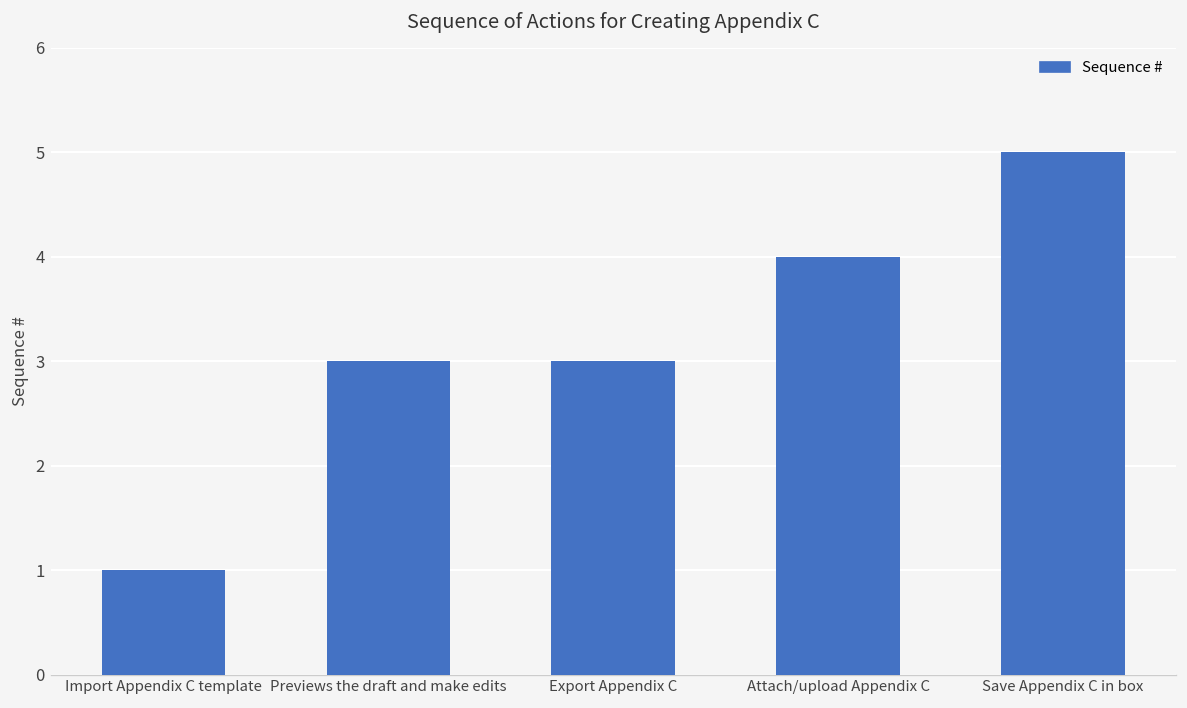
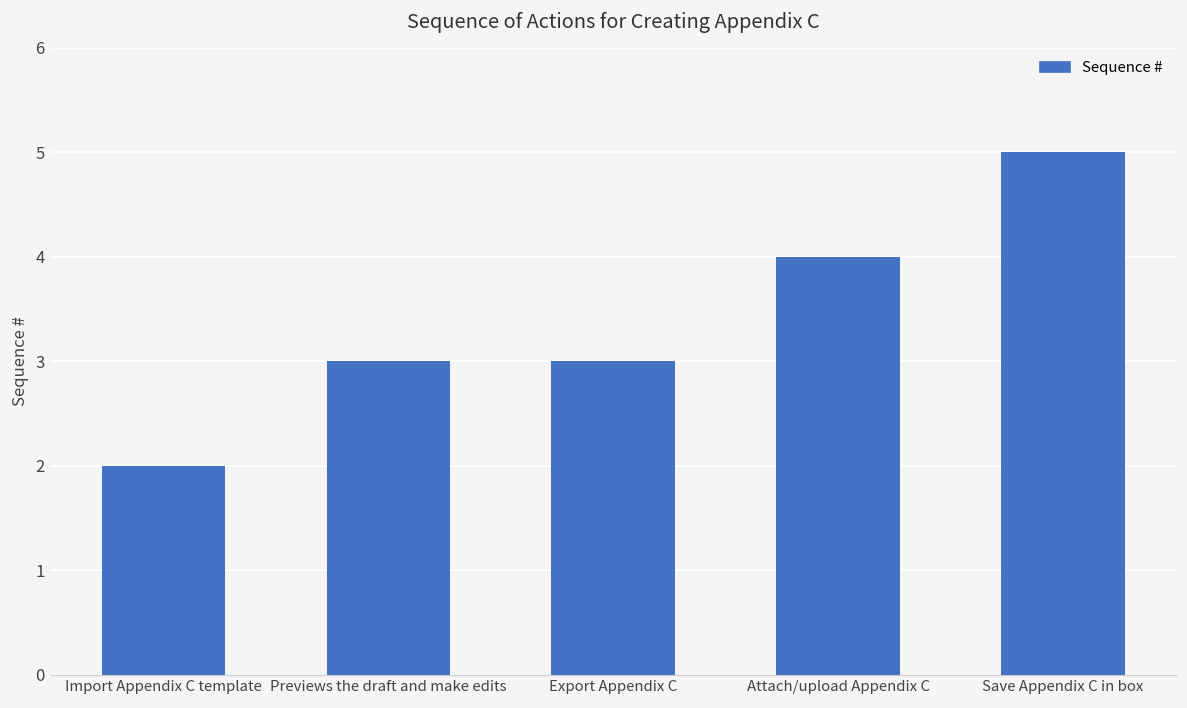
  {
-   "Import Appendix C template": 1,
+   "Import Appendix C template": 2,
    "Previews the draft and make edits": 3,
    "Export Appendix C": 3,
    "Attach/upload Appendix C": 4,
    "Save Appendix C in box": 5
  }
